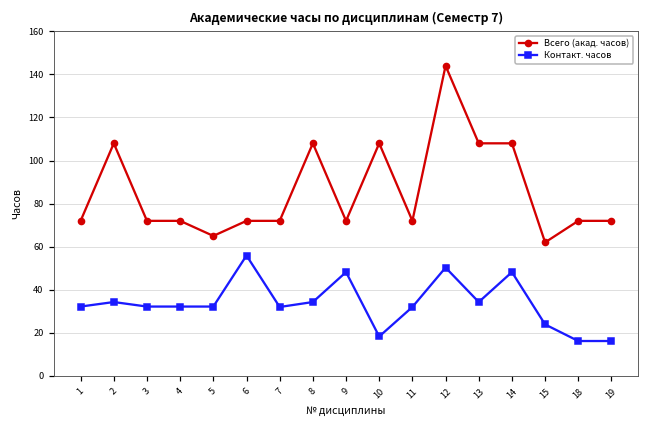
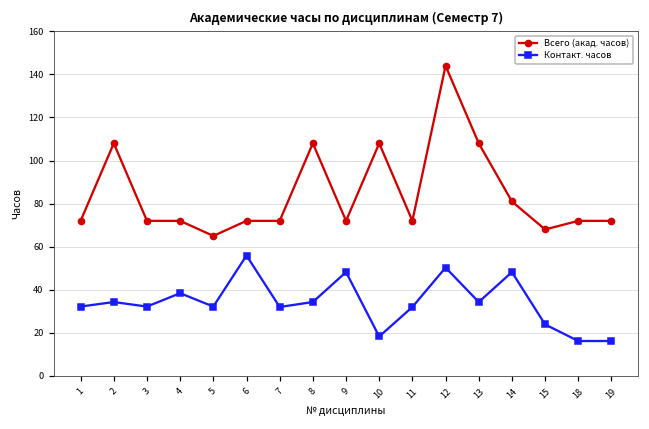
  {
    "Всего (акад. часов)": {
      "1": 72,
      "2": 108,
      "3": 72,
      "4": 72,
      "5": 65,
      "6": 72,
      "7": 72,
      "8": 108,
      "9": 72,
      "10": 108,
      "11": 72,
      "12": 144,
      "13": 108,
-     "14": 108,
-     "15": 62,
+     "14": 81,
+     "15": 68,
      "18": 72,
      "19": 72
    },
    "Контакт. часов": {
      "1": 32,
      "2": 34,
      "3": 32,
-     "4": 32,
+     "4": 38,
      "5": 32,
      "6": 56,
      "7": 32,
      "8": 34,
      "9": 48,
      "10": 18,
      "11": 32,
      "12": 50,
      "13": 34,
      "14": 48,
      "15": 24,
      "18": 16,
      "19": 16
    }
  }
